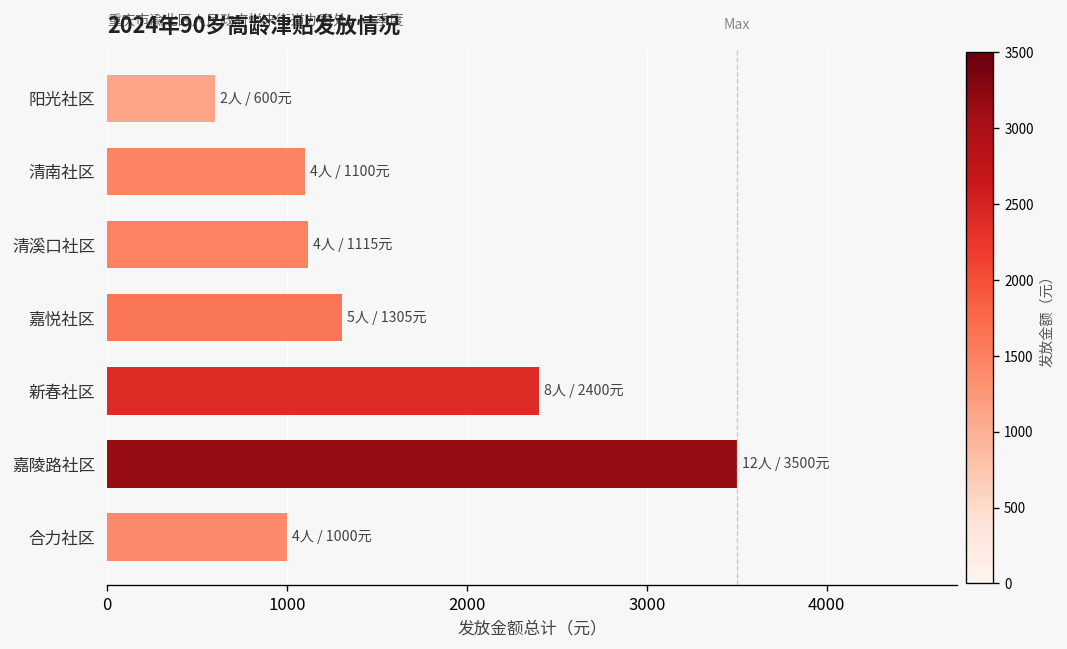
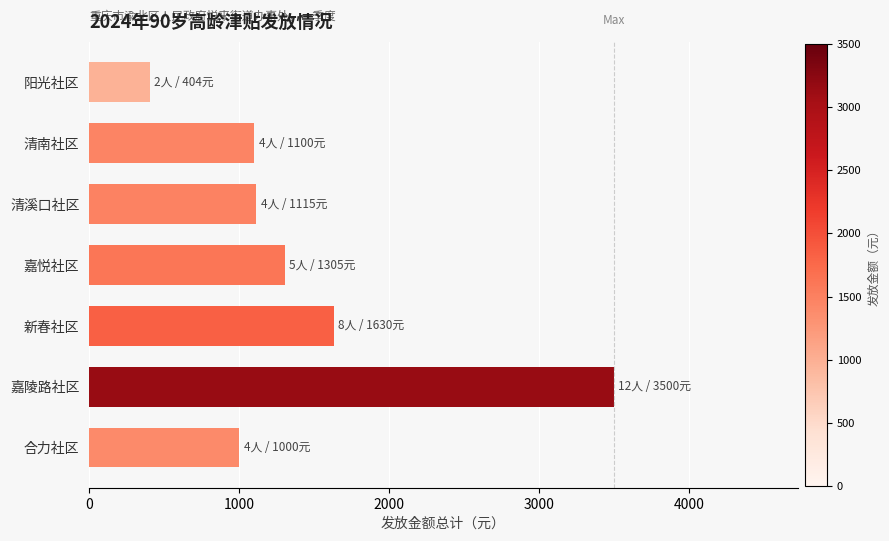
  {
-   "阳光社区": "600元",
+   "阳光社区": "404元",
    "清南社区": "1100元",
    "清溪口社区": "1115元",
    "嘉悦社区": "1305元",
-   "新春社区": "2400元",
+   "新春社区": "1630元",
    "嘉陵路社区": "3500元",
    "合力社区": "1000元"
  }
